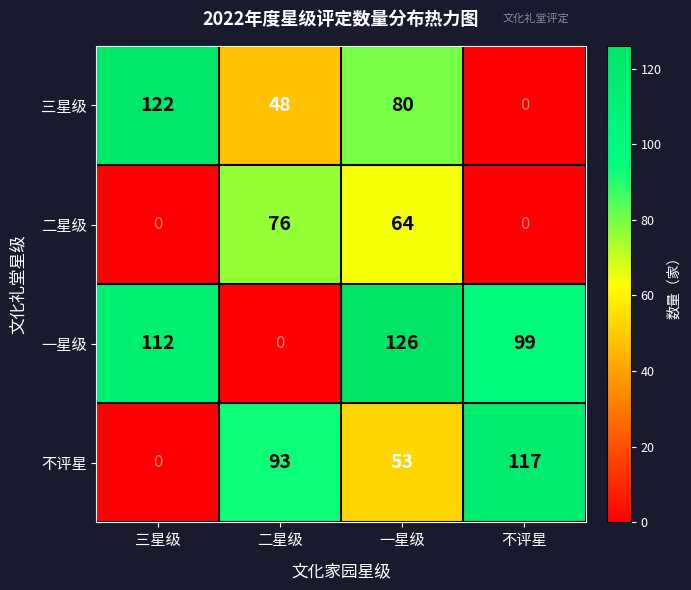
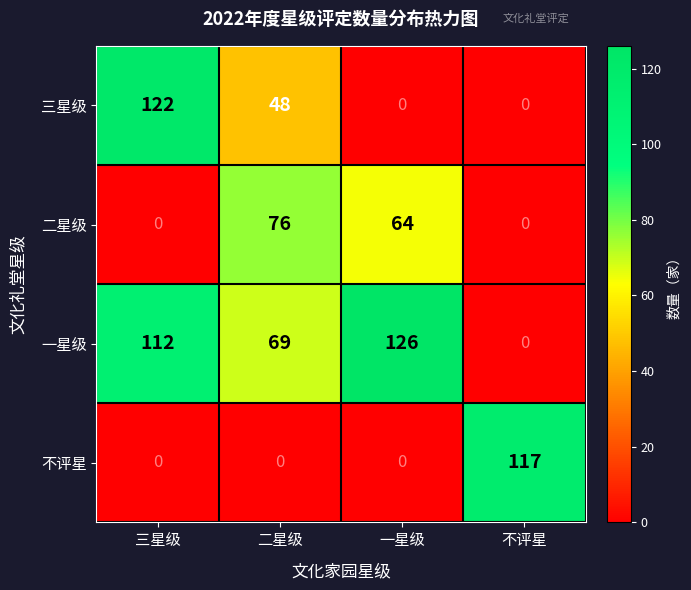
  {
    "三星级": {
      "三星级": 122,
      "二星级": 48,
-     "一星级": 80,
+     "一星级": 0,
      "不评星": 0
    },
    "二星级": {
      "三星级": 0,
      "二星级": 76,
      "一星级": 64,
      "不评星": 0
    },
    "一星级": {
      "三星级": 112,
-     "二星级": 0,
+     "二星级": 69,
      "一星级": 126,
-     "不评星": 99
+     "不评星": 0
    },
    "不评星": {
      "三星级": 0,
-     "二星级": 93,
-     "一星级": 53,
+     "二星级": 0,
+     "一星级": 0,
      "不评星": 117
    }
  }
